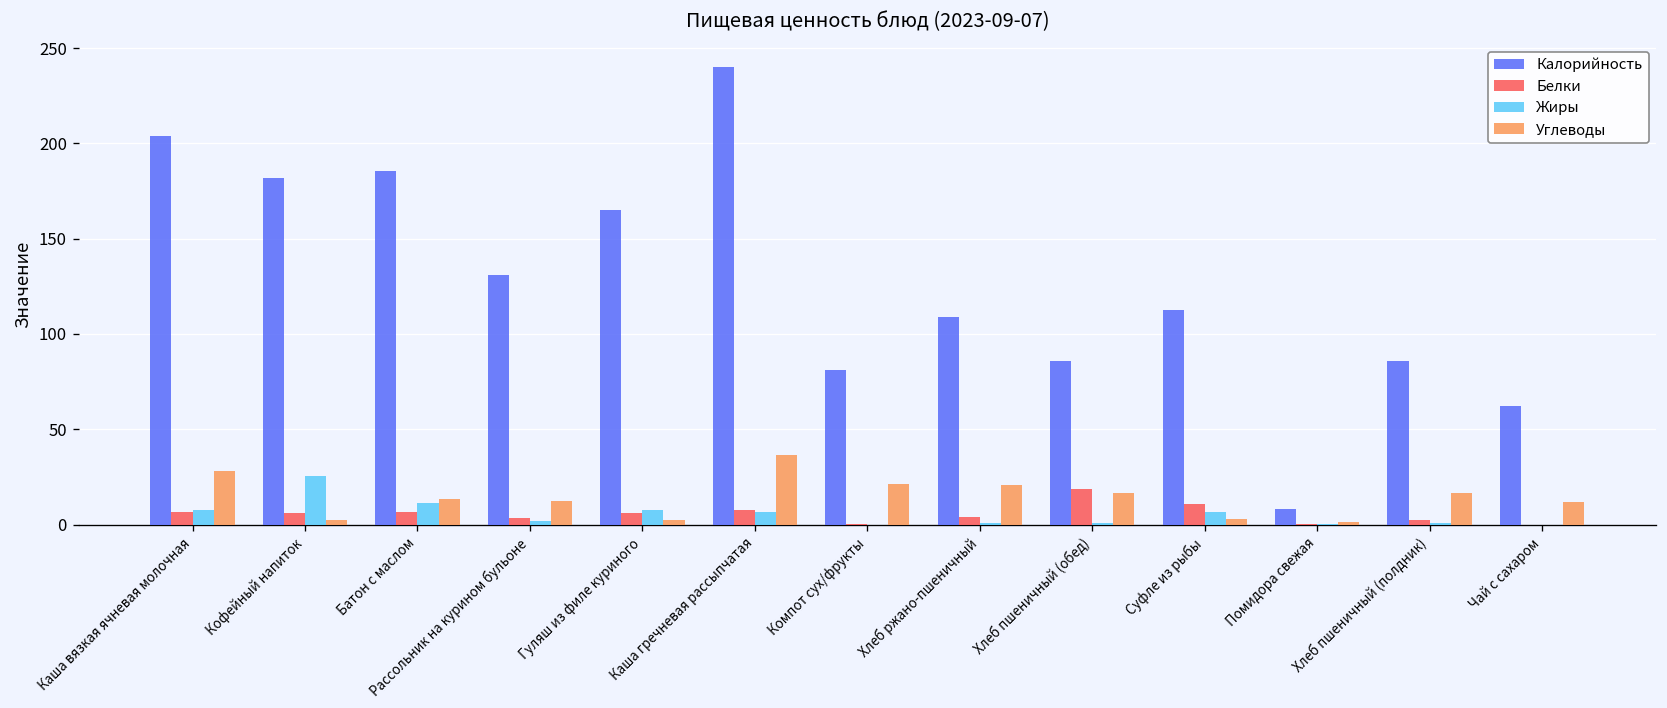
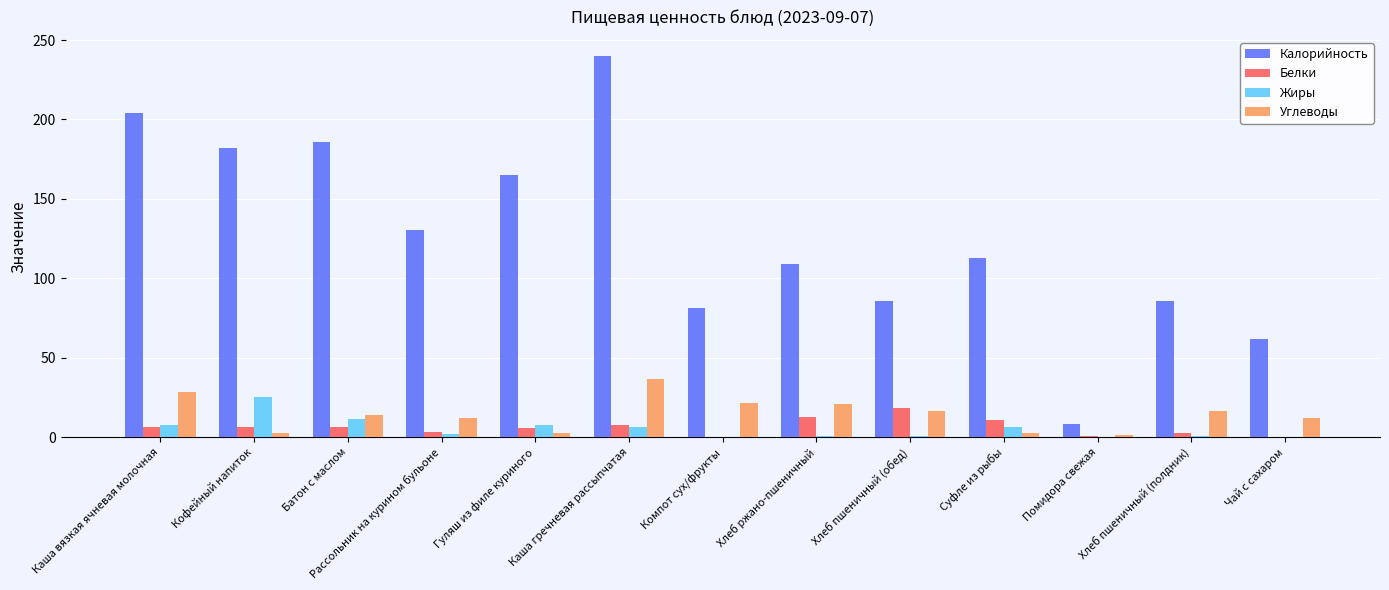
  {
    "Калорийность": {
      "Каша вязкая ячневая молочная": 204,
      "Кофейный напиток": 182,
      "Батон с маслом": 186,
      "Рассольник на курином бульоне": 131,
      "Гуляш из филе куриного": 165,
      "Каша гречневая рассыпчатая": 240,
      "Компот сух/фрукты": 81,
      "Хлеб ржано-пшеничный": 109,
      "Хлеб пшеничный (обед)": 86,
      "Суфле из рыбы": 113,
      "Помидора свежая": 8,
      "Хлеб пшеничный (полдник)": 86,
      "Чай с сахаром": 62
    },
    "Белки": {
      "Каша вязкая ячневая молочная": 7,
      "Кофейный напиток": 6,
      "Батон с маслом": 6,
      "Рассольник на курином бульоне": 3,
      "Гуляш из филе куриного": 6,
      "Каша гречневая рассыпчатая": 8,
-     "Хлеб ржано-пшеничный": 4,
+     "Хлеб ржано-пшеничный": 13,
      "Хлеб пшеничный (обед)": 19,
      "Суфле из рыбы": 11,
      "Хлеб пшеничный (полдник)": 2,
      "Чай с сахаром": 0
    },
    "Жиры": {
      "Каша вязкая ячневая молочная": 8,
      "Кофейный напиток": 25,
      "Батон с маслом": 11,
      "Рассольник на курином бульоне": 2,
      "Гуляш из филе куриного": 8,
      "Каша гречневая рассыпчатая": 6,
      "Компот сух/фрукты": 0,
      "Суфле из рыбы": 6,
      "Чай с сахаром": 0
    },
    "Углеводы": {
      "Каша вязкая ячневая молочная": 28,
      "Кофейный напиток": 2,
      "Батон с маслом": 14,
      "Рассольник на курином бульоне": 12,
      "Гуляш из филе куриного": 2,
      "Каша гречневая рассыпчатая": 37,
      "Компот сух/фрукты": 21,
      "Хлеб ржано-пшеничный": 21,
      "Хлеб пшеничный (обед)": 17,
      "Суфле из рыбы": 3,
      "Хлеб пшеничный (полдник)": 17,
      "Чай с сахаром": 12
    }
  }
